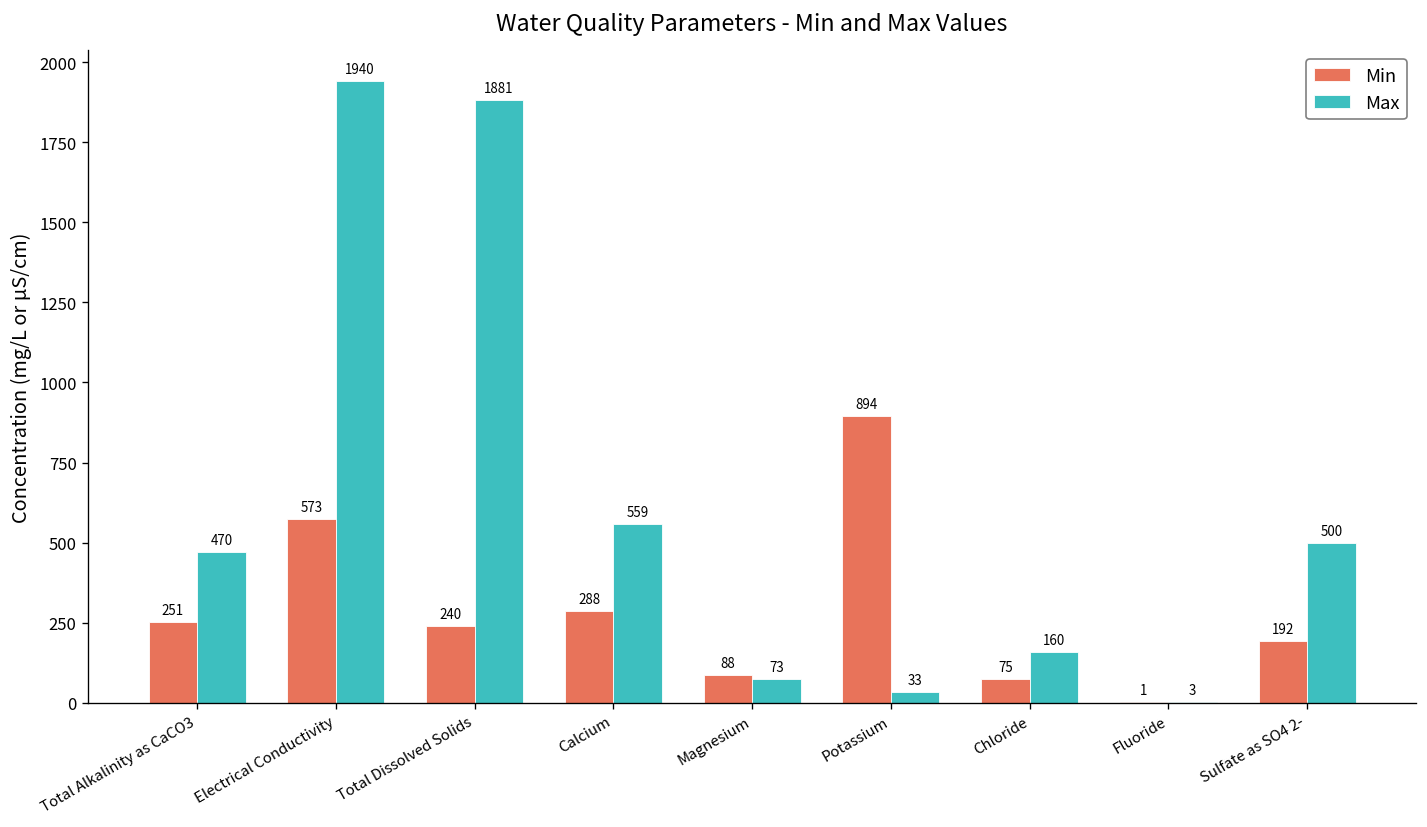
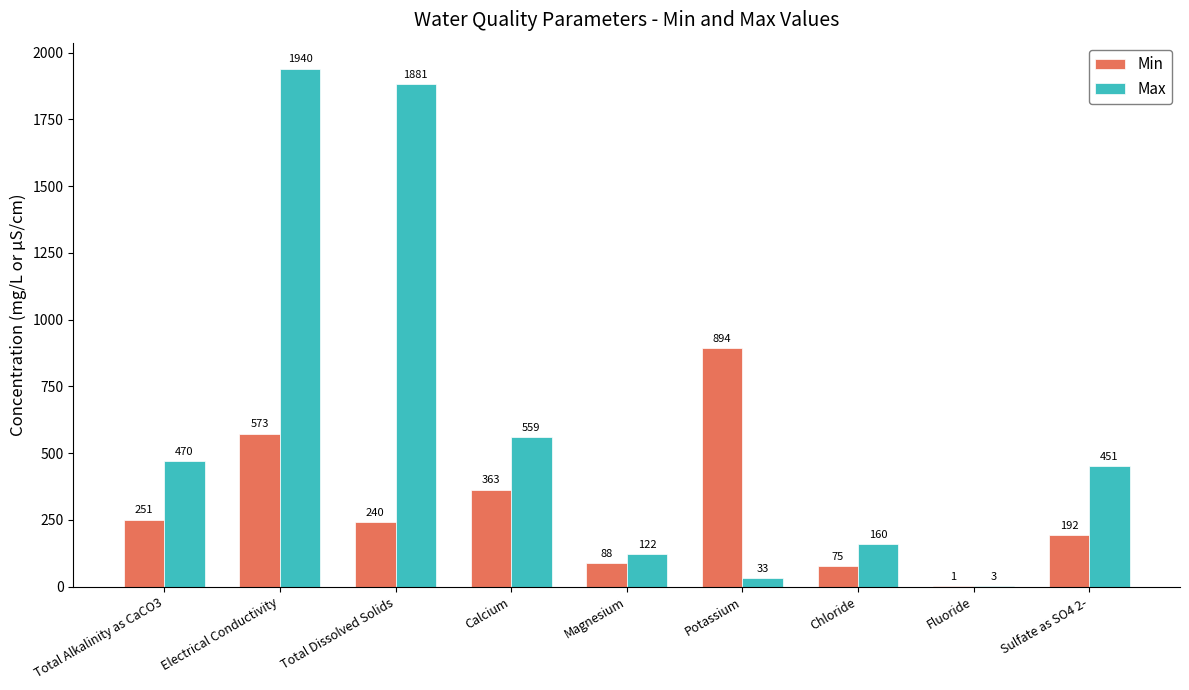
  {
    "Min": {
      "Total Alkalinity as CaCO3": 251,
      "Electrical Conductivity": 573,
      "Total Dissolved Solids": 240,
-     "Calcium": 288,
+     "Calcium": 363,
      "Magnesium": 88,
      "Potassium": 894,
      "Chloride": 75,
      "Fluoride": 1,
      "Sulfate as SO4 2-": 192
    },
    "Max": {
      "Total Alkalinity as CaCO3": 470,
      "Electrical Conductivity": 1940,
      "Total Dissolved Solids": 1881,
      "Calcium": 559,
-     "Magnesium": 73,
+     "Magnesium": 122,
      "Potassium": 33,
      "Chloride": 160,
      "Fluoride": 3,
-     "Sulfate as SO4 2-": 500
+     "Sulfate as SO4 2-": 451
    }
  }
